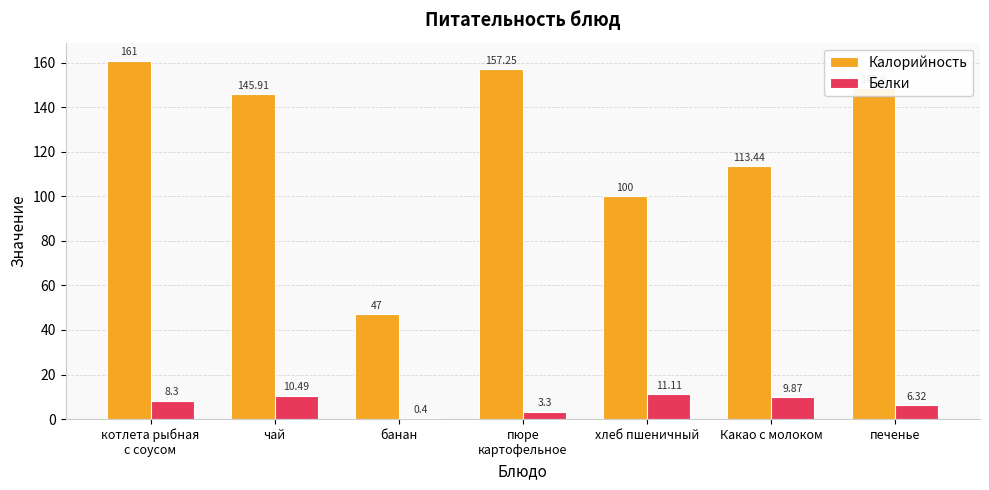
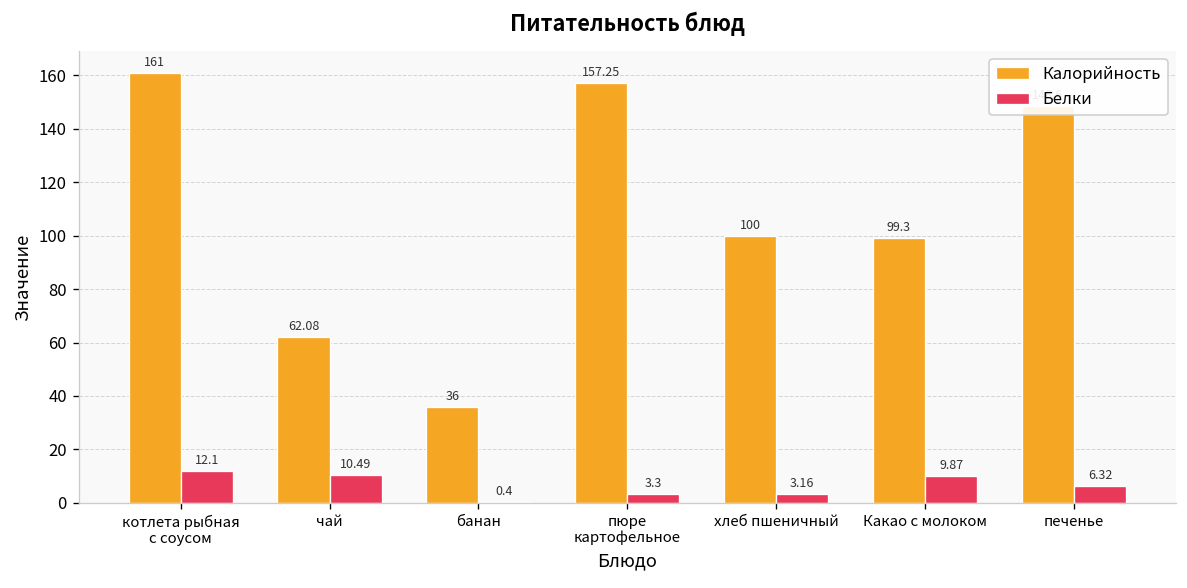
  {
    "Калорийность": {
      "котлета рыбная с соусом": 161,
-     "чай": 145.91,
-     "банан": 47,
+     "чай": 62.08,
+     "банан": 36,
      "пюре картофельное": 157.25,
      "хлеб пшеничный": 100,
-     "Какао с молоком": 113.44
+     "Какао с молоком": 99.3
    },
    "Белки": {
-     "котлета рыбная с соусом": 8.3,
+     "котлета рыбная с соусом": 12.1,
      "чай": 10.49,
      "банан": 0.4,
      "пюре картофельное": 3.3,
-     "хлеб пшеничный": 11.11,
+     "хлеб пшеничный": 3.16,
      "Какао с молоком": 9.87,
      "печенье": 6.32
    }
  }
